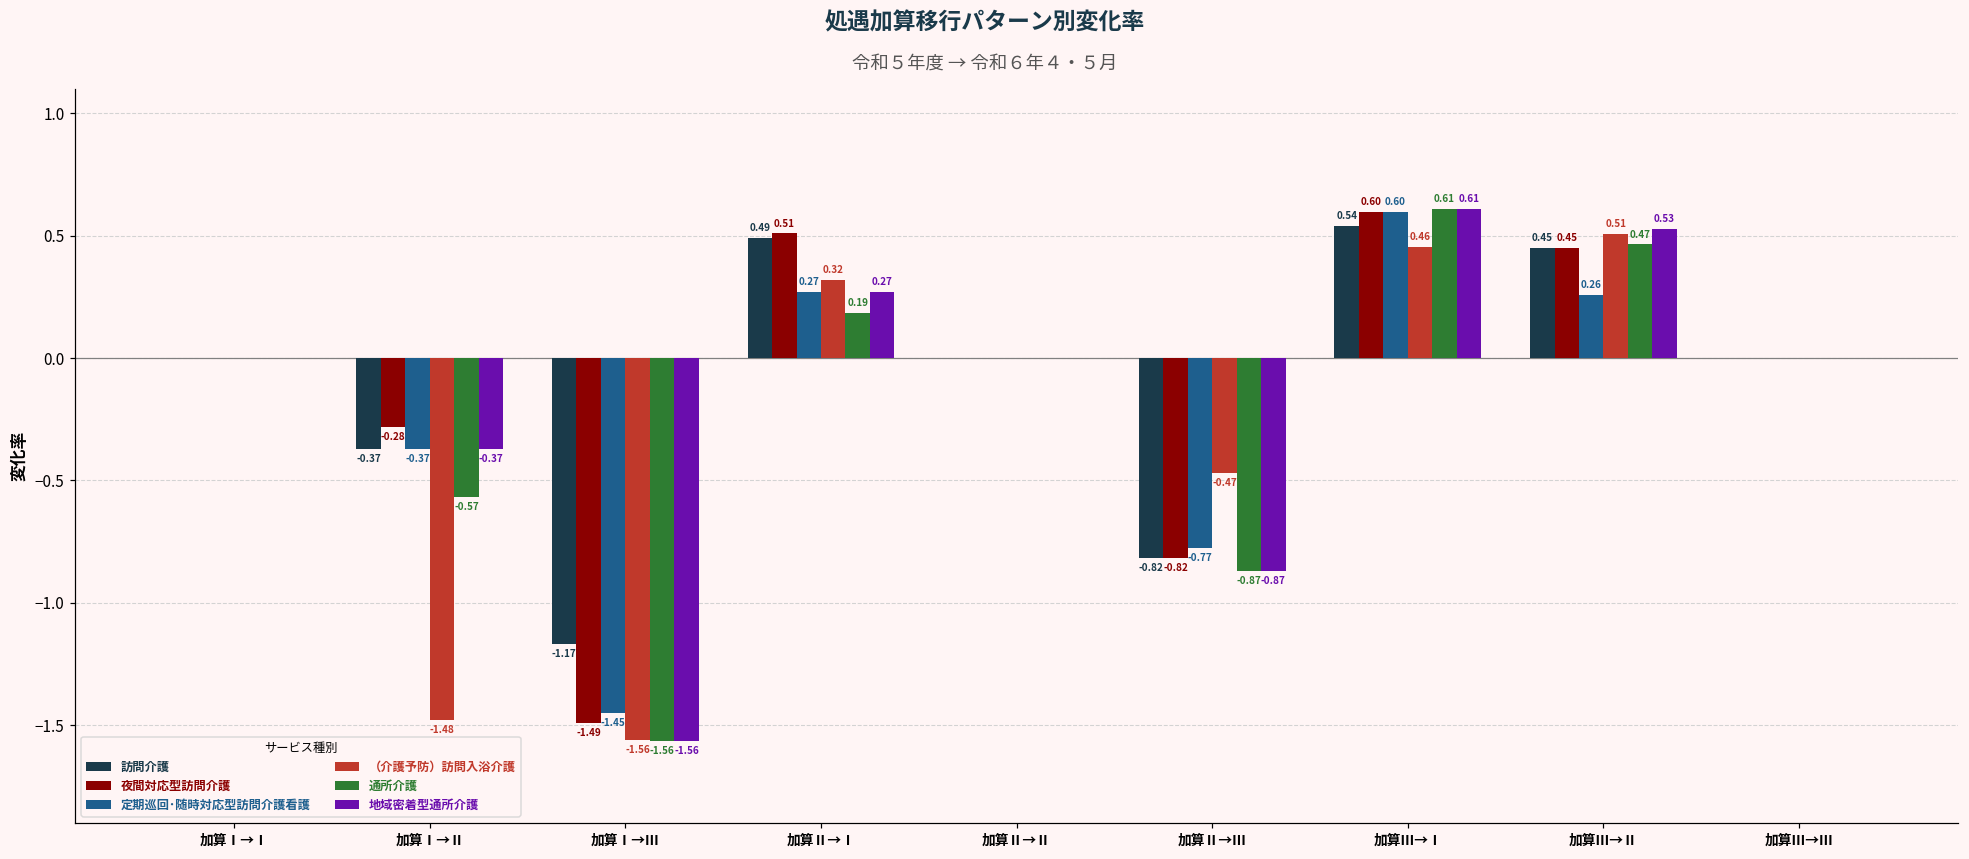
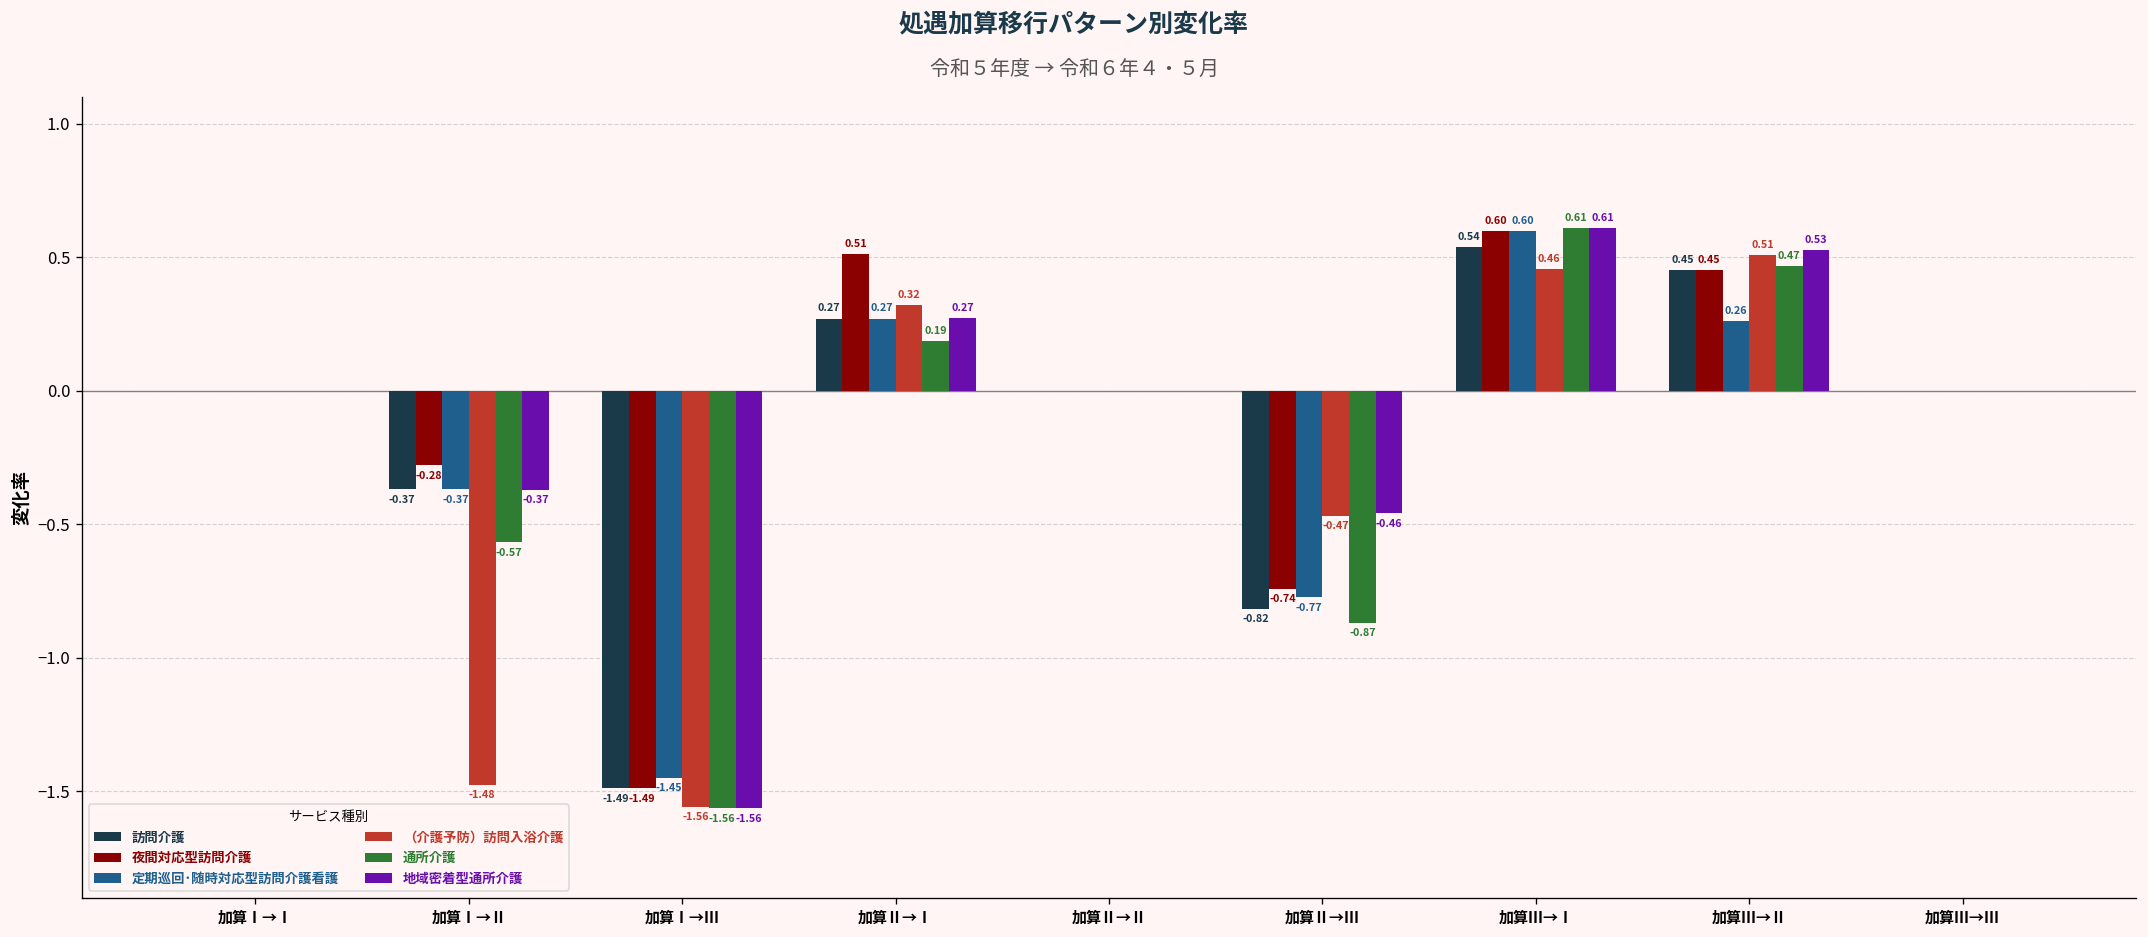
  {
    "訪問介護": {
      "加算Ⅰ→Ⅱ": -0.37,
-     "加算Ⅰ→Ⅲ": -1.17,
-     "加算Ⅱ→Ⅰ": 0.49,
+     "加算Ⅰ→Ⅲ": -1.49,
+     "加算Ⅱ→Ⅰ": 0.27,
      "加算Ⅱ→Ⅲ": -0.82,
      "加算Ⅲ→Ⅰ": 0.54,
      "加算Ⅲ→Ⅱ": 0.45
    },
    "夜間対応型訪問介護": {
      "加算Ⅰ→Ⅱ": -0.28,
      "加算Ⅰ→Ⅲ": -1.49,
      "加算Ⅱ→Ⅰ": 0.51,
-     "加算Ⅱ→Ⅲ": -0.82,
+     "加算Ⅱ→Ⅲ": -0.74,
      "加算Ⅲ→Ⅰ": 0.60,
      "加算Ⅲ→Ⅱ": 0.45
    },
    "定期巡回･随時対応型訪問介護看護": {
      "加算Ⅰ→Ⅱ": -0.37,
      "加算Ⅰ→Ⅲ": -1.45,
      "加算Ⅱ→Ⅰ": 0.27,
      "加算Ⅱ→Ⅲ": -0.77,
      "加算Ⅲ→Ⅰ": 0.60,
      "加算Ⅲ→Ⅱ": 0.26
    },
    "（介護予防）訪問入浴介護": {
      "加算Ⅰ→Ⅱ": -1.48,
      "加算Ⅰ→Ⅲ": -1.56,
      "加算Ⅱ→Ⅰ": 0.32,
      "加算Ⅱ→Ⅲ": -0.47,
      "加算Ⅲ→Ⅰ": 0.46,
      "加算Ⅲ→Ⅱ": 0.51
    },
    "通所介護": {
      "加算Ⅰ→Ⅱ": -0.57,
      "加算Ⅰ→Ⅲ": -1.56,
      "加算Ⅱ→Ⅰ": 0.19,
      "加算Ⅱ→Ⅲ": -0.87,
      "加算Ⅲ→Ⅰ": 0.61,
      "加算Ⅲ→Ⅱ": 0.47
    },
    "地域密着型通所介護": {
      "加算Ⅰ→Ⅱ": -0.37,
      "加算Ⅰ→Ⅲ": -1.56,
      "加算Ⅱ→Ⅰ": 0.27,
-     "加算Ⅱ→Ⅲ": -0.87,
+     "加算Ⅱ→Ⅲ": -0.46,
      "加算Ⅲ→Ⅰ": 0.61,
      "加算Ⅲ→Ⅱ": 0.53
    }
  }
